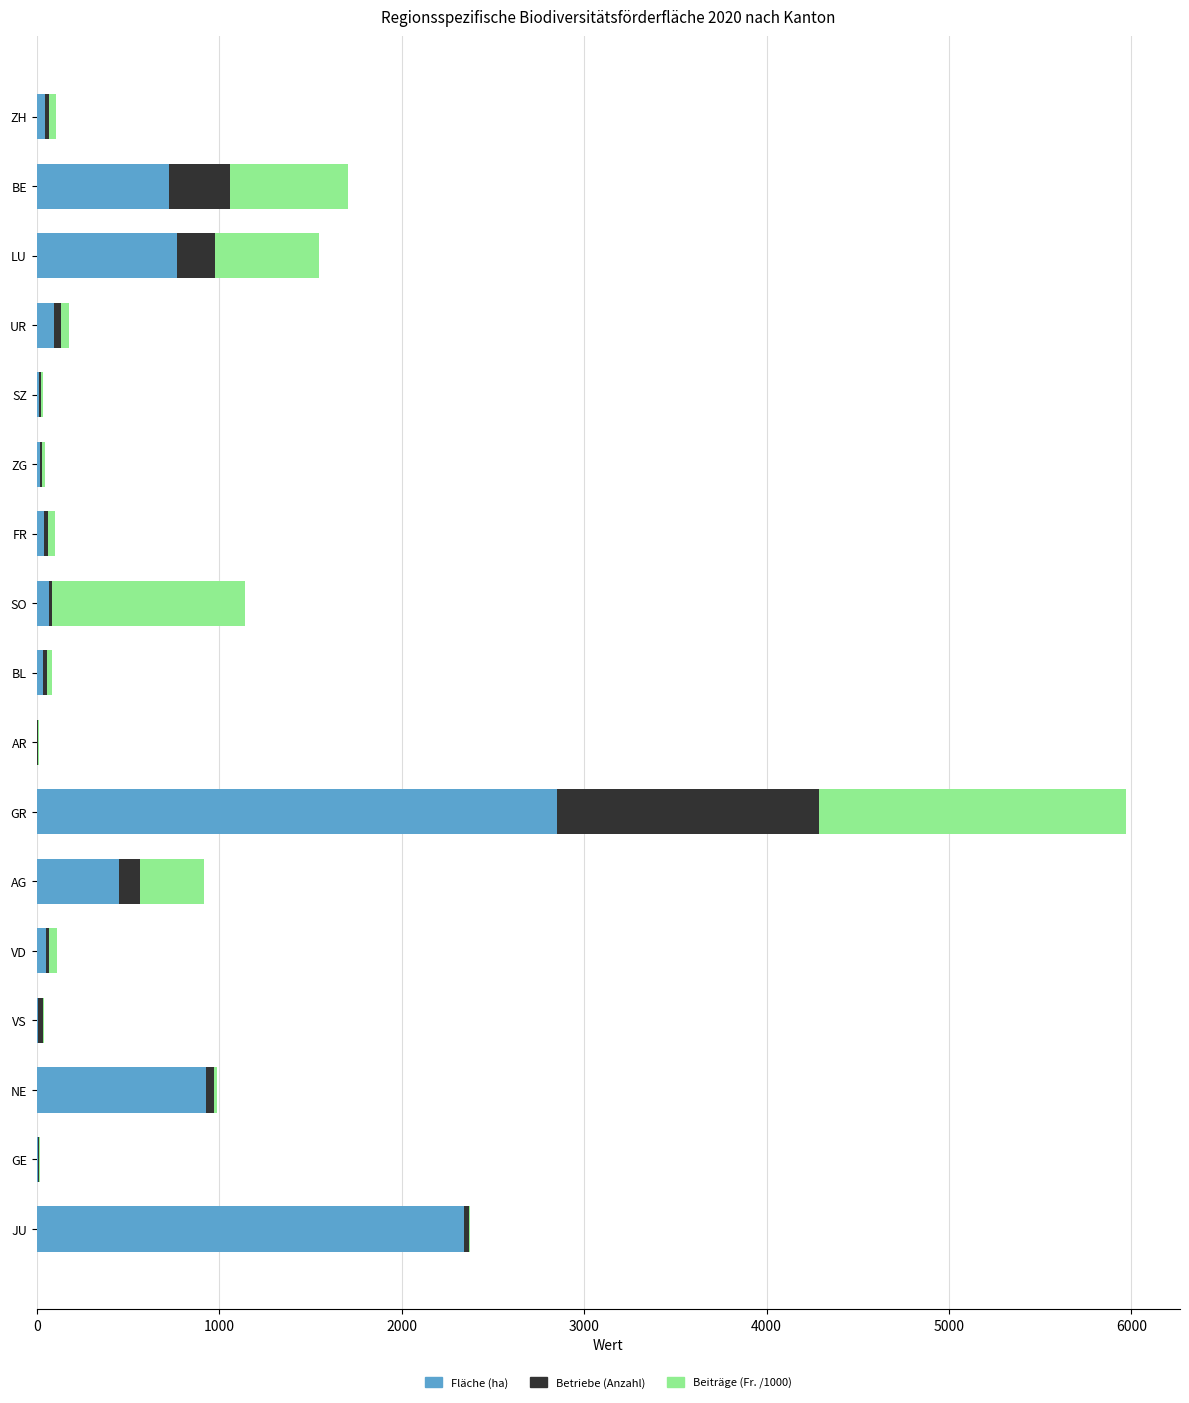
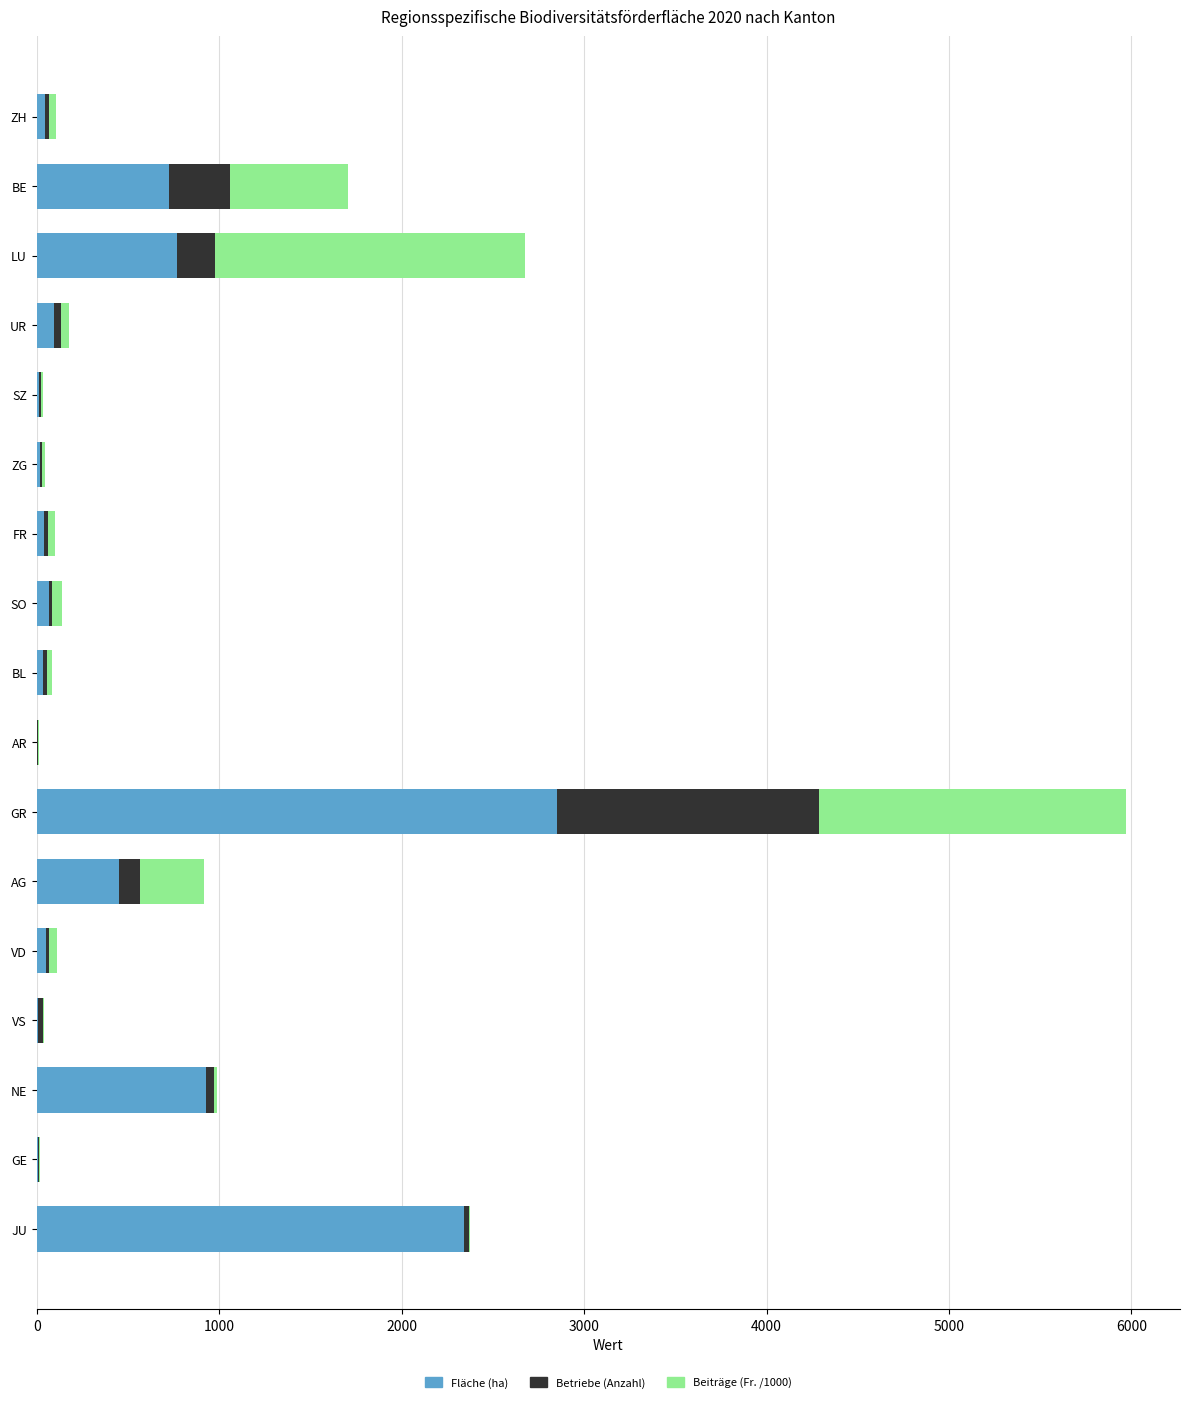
  {
    "Fläche (ha)": {
      "ZH": 40,
      "BE": 720,
      "LU": 770,
      "UR": 100,
      "ZG": 20,
      "FR": 40,
      "SO": 70,
      "BL": 40,
      "GR": 2850,
      "AG": 450,
      "VD": 50,
      "NE": 930,
      "JU": 2340
    },
    "Betriebe (Anzahl)": {
      "ZH": 20,
      "BE": 330,
      "LU": 210,
      "UR": 40,
      "FR": 20,
      "SO": 20,
      "BL": 20,
      "GR": 1430,
      "AG": 120,
      "VD": 20,
      "VS": 20,
      "NE": 40,
      "JU": 30
    },
    "Beiträge (Fr. /1000)": {
      "ZH": 40,
      "BE": 650,
-     "LU": 570,
+     "LU": 1700,
      "UR": 40,
      "ZG": 20,
      "FR": 40,
-     "SO": 1060,
+     "SO": 60,
      "BL": 30,
      "GR": 1680,
      "AG": 350,
      "VD": 40,
      "NE": 20
    }
  }
